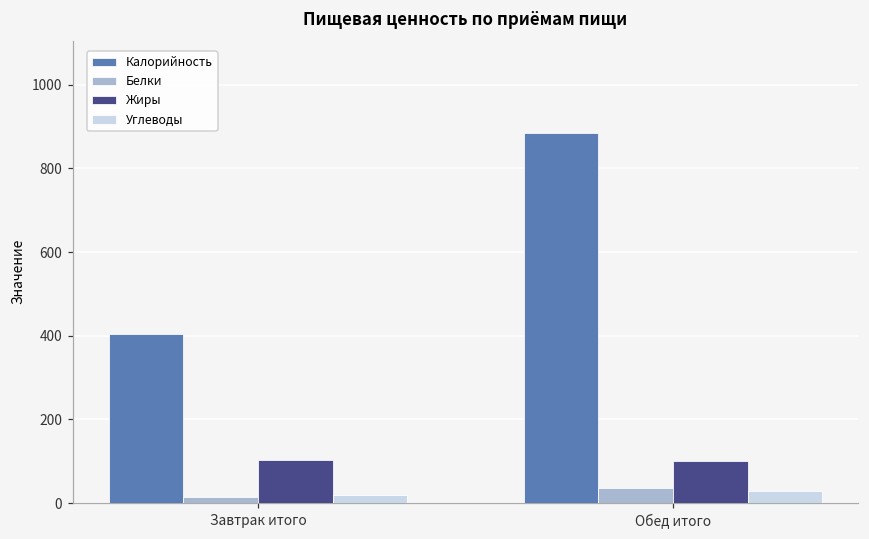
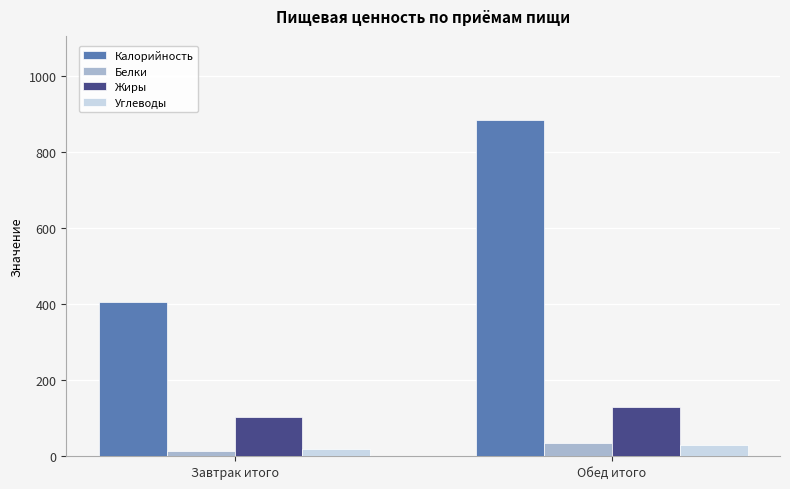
  {
    "Калорийность": {
      "Завтрак итого": 400,
      "Обед итого": 880
    },
    "Жиры": {
      "Завтрак итого": 100,
-     "Обед итого": 100
+     "Обед итого": 130
    }
  }
